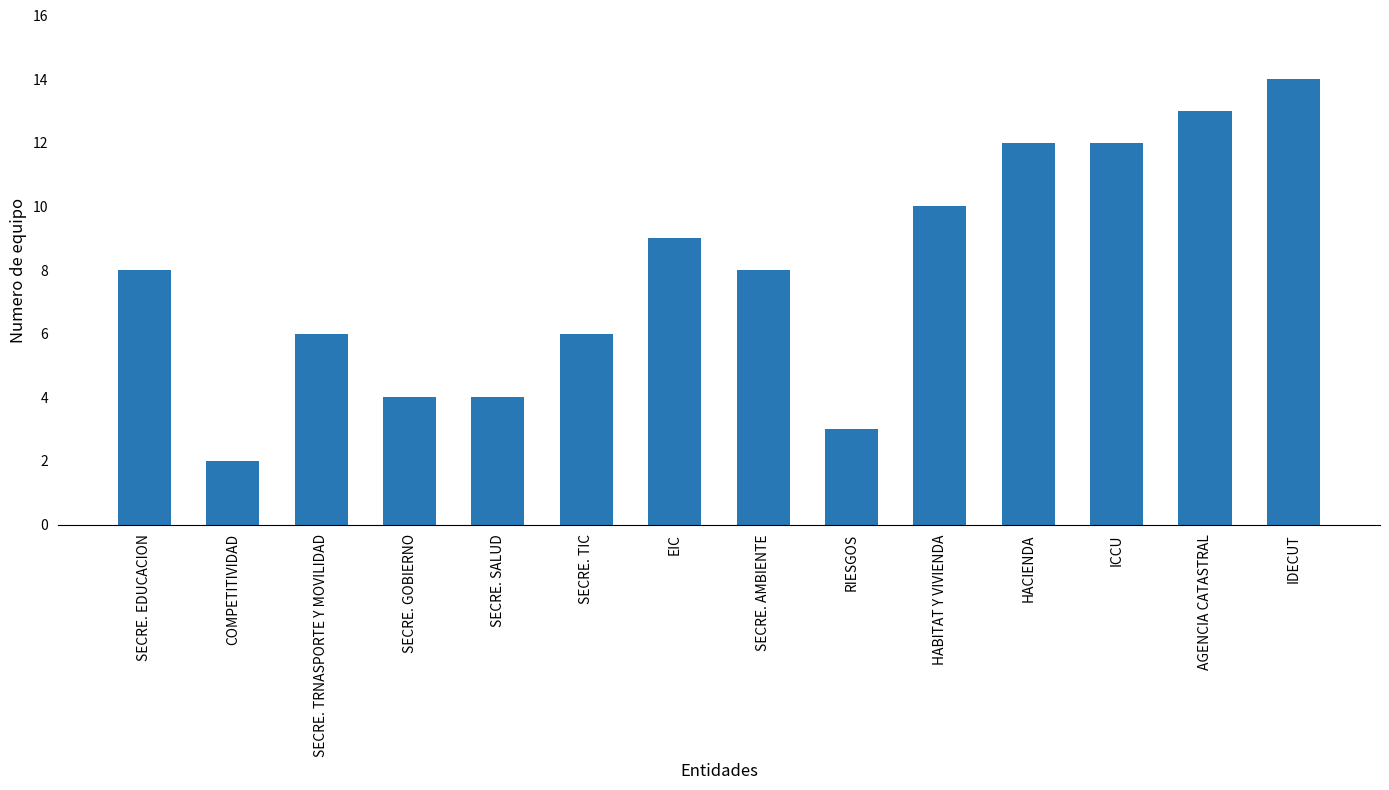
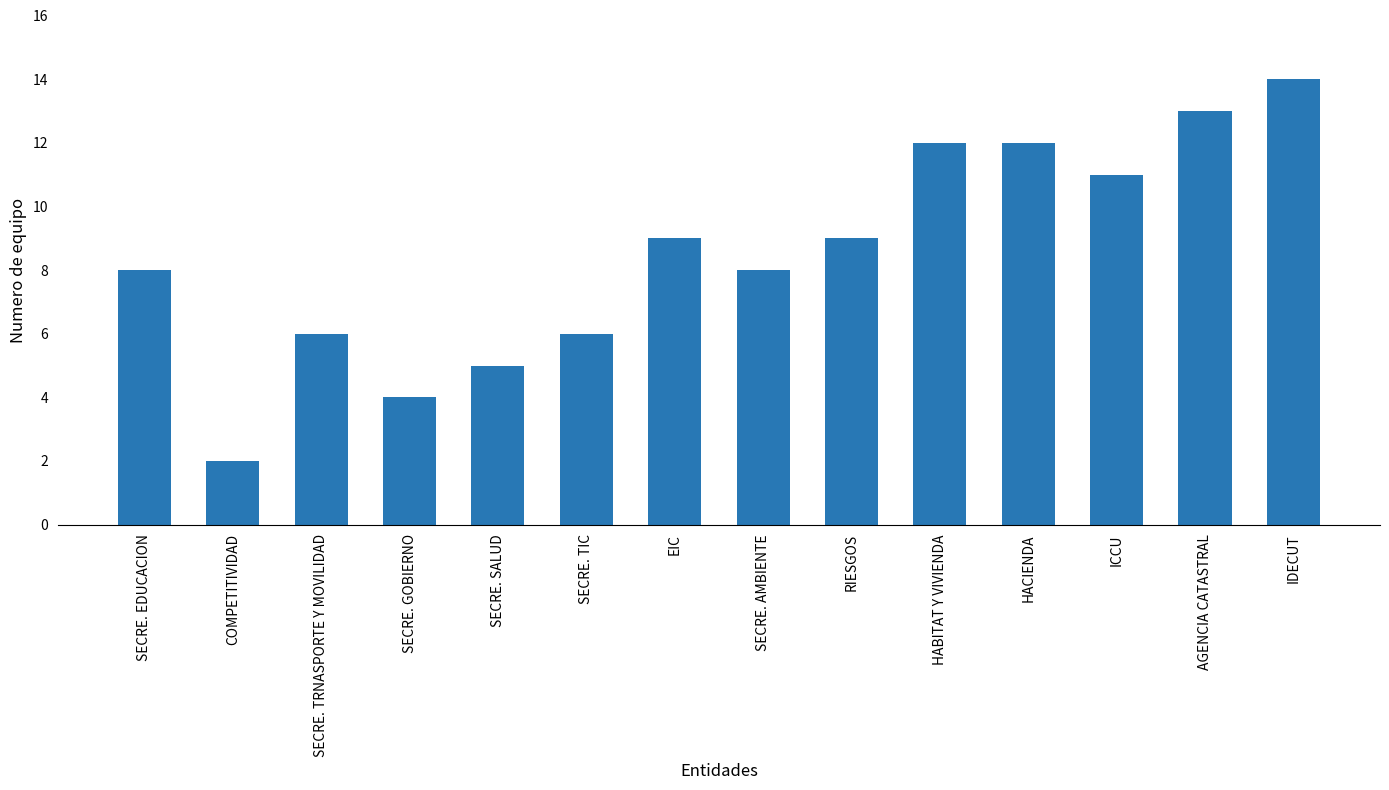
  {
    "SECRE. EDUCACION": 8,
    "COMPETITIVIDAD": 2,
    "SECRE. TRNASPORTE Y MOVILIDAD": 6,
    "SECRE. GOBIERNO": 4,
-   "SECRE. SALUD": 4,
+   "SECRE. SALUD": 5,
    "SECRE. TIC": 6,
    "EIC": 9,
    "SECRE. AMBIENTE": 8,
-   "RIESGOS": 3,
-   "HABITAT Y VIVIENDA": 10,
+   "RIESGOS": 9,
+   "HABITAT Y VIVIENDA": 12,
    "HACIENDA": 12,
-   "ICCU": 12,
+   "ICCU": 11,
    "AGENCIA CATASTRAL": 13,
    "IDECUT": 14
  }
